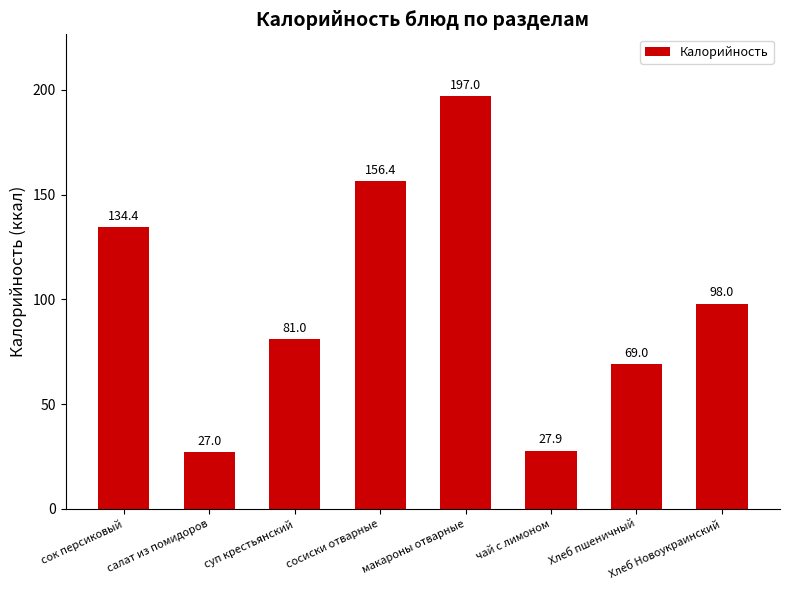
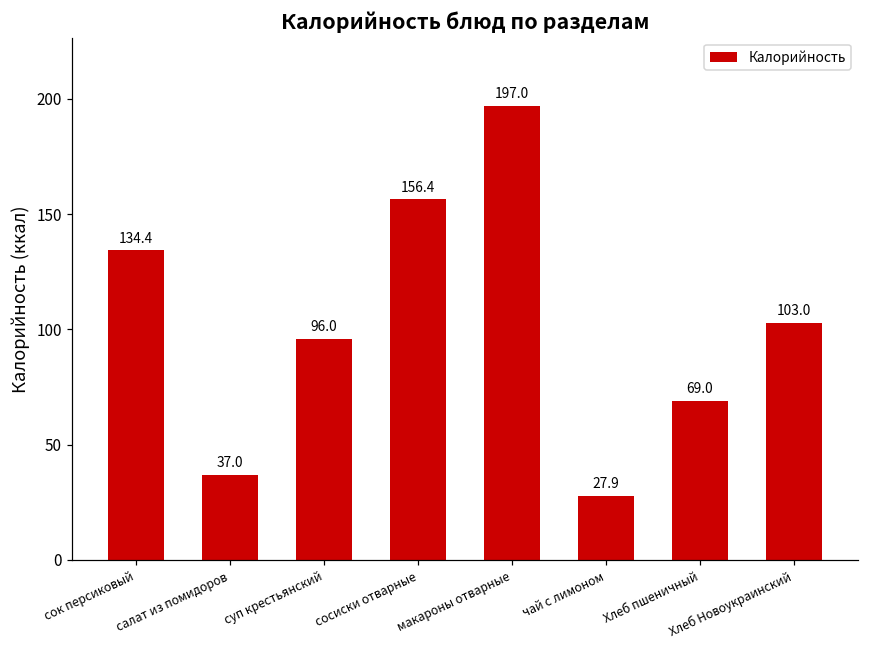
  {
    "сок персиковый": 134.4,
-   "салат из помидоров": 27.0,
-   "суп крестьянский": 81.0,
+   "салат из помидоров": 37.0,
+   "суп крестьянский": 96.0,
    "сосиски отварные": 156.4,
    "макароны отварные": 197.0,
    "чай с лимоном": 27.9,
    "Хлеб пшеничный": 69.0,
-   "Хлеб Новоукраинский": 98.0
+   "Хлеб Новоукраинский": 103.0
  }
